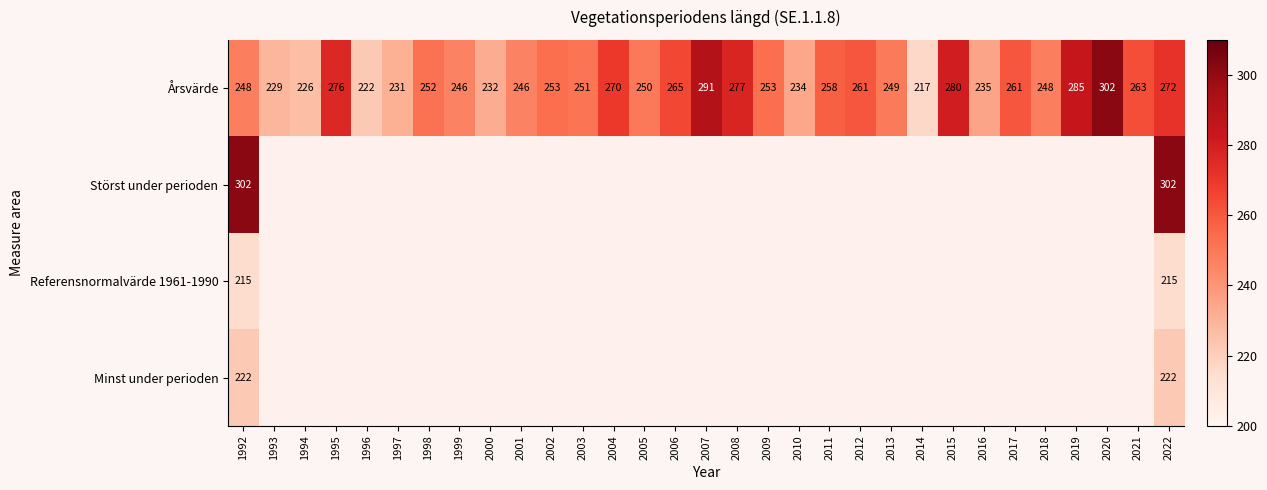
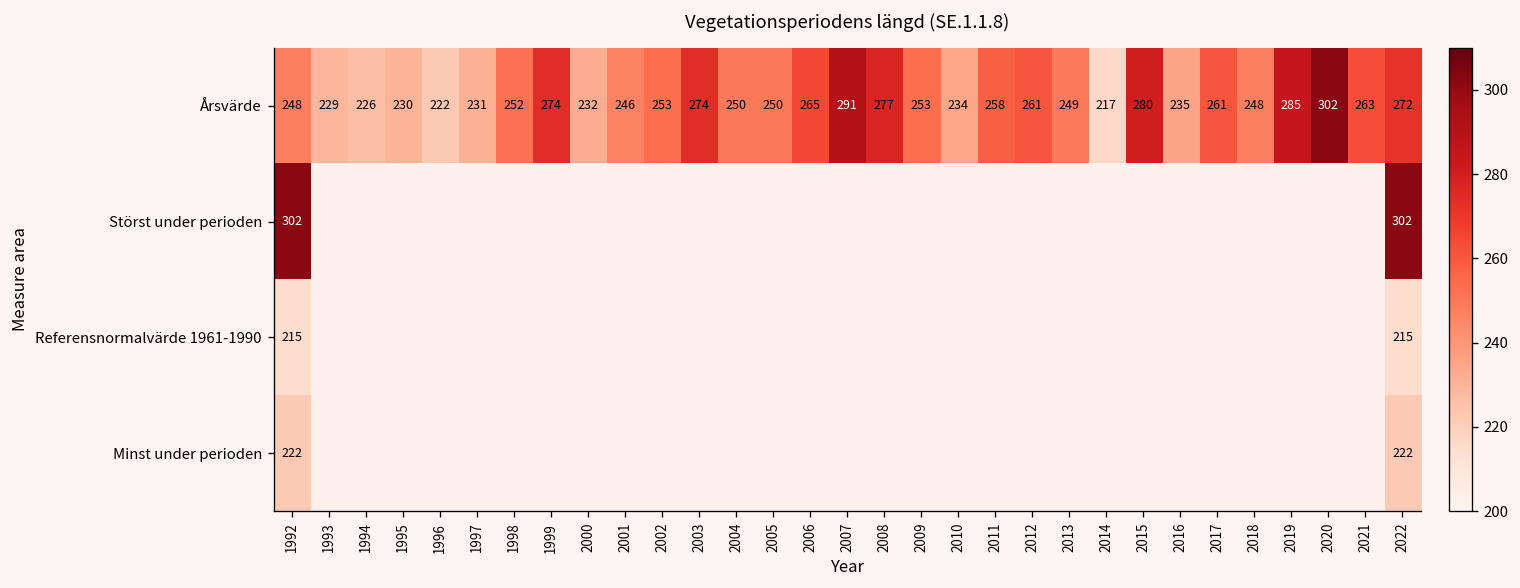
  {
    "Årsvärde": {
      "1992": 248,
      "1993": 229,
      "1994": 226,
-     "1995": 276,
+     "1995": 230,
      "1996": 222,
      "1997": 231,
      "1998": 252,
-     "1999": 246,
+     "1999": 274,
      "2000": 232,
      "2001": 246,
      "2002": 253,
-     "2003": 251,
-     "2004": 270,
+     "2003": 274,
+     "2004": 250,
      "2005": 250,
      "2006": 265,
      "2007": 291,
      "2008": 277,
      "2009": 253,
      "2010": 234,
      "2011": 258,
      "2012": 261,
      "2013": 249,
      "2014": 217,
      "2015": 280,
      "2016": 235,
      "2017": 261,
      "2018": 248,
      "2019": 285,
      "2020": 302,
      "2021": 263,
      "2022": 272
    },
    "Störst under perioden": {
      "1992": 302,
      "2022": 302
    },
    "Referensnormalvärde 1961-1990": {
      "1992": 215,
      "2022": 215
    },
    "Minst under perioden": {
      "1992": 222,
      "2022": 222
    }
  }
